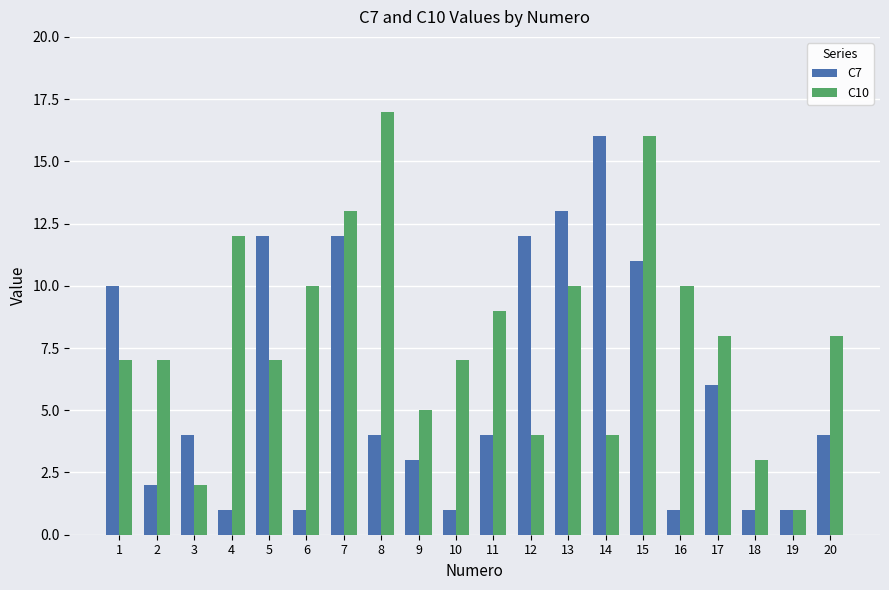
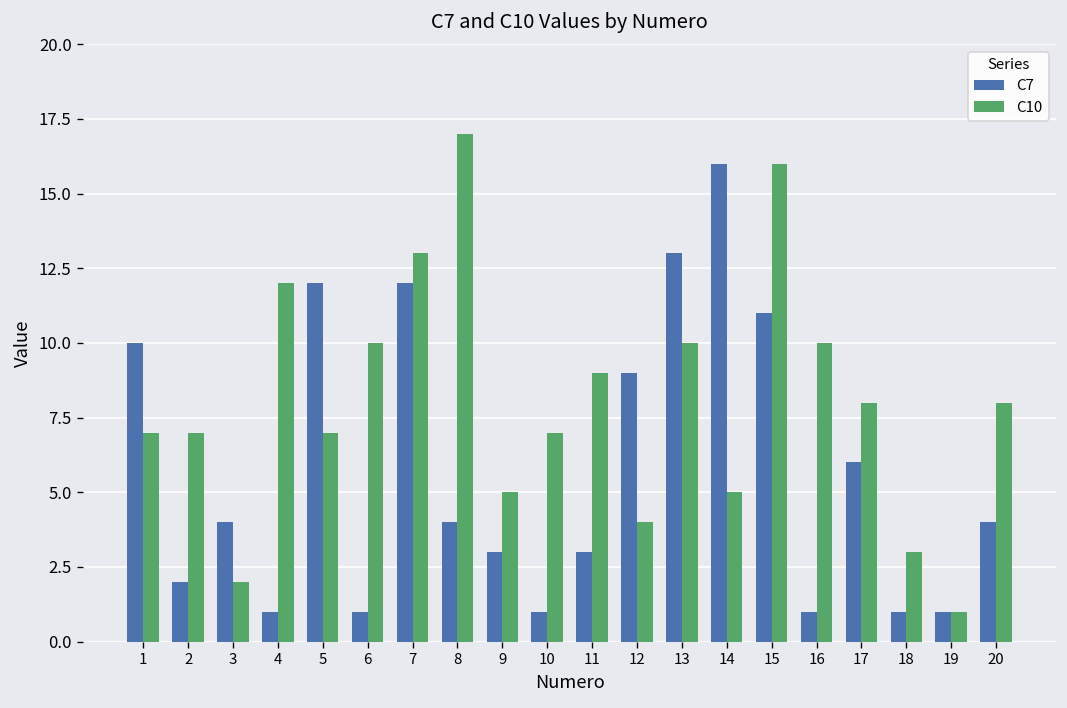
  {
    "C7": {
      "1": 10,
      "2": 2,
      "3": 4,
      "4": 1,
      "5": 12,
      "6": 1,
      "7": 12,
      "8": 4,
      "9": 3,
      "10": 1,
-     "11": 4,
-     "12": 12,
+     "11": 3,
+     "12": 9,
      "13": 13,
      "14": 16,
      "15": 11,
      "16": 1,
      "17": 6,
      "18": 1,
      "19": 1,
      "20": 4
    },
    "C10": {
      "1": 7,
      "2": 7,
      "3": 2,
      "4": 12,
      "5": 7,
      "6": 10,
      "7": 13,
      "8": 17,
      "9": 5,
      "10": 7,
      "11": 9,
      "12": 4,
      "13": 10,
-     "14": 4,
+     "14": 5,
      "15": 16,
      "16": 10,
      "17": 8,
      "18": 3,
      "19": 1,
      "20": 8
    }
  }
